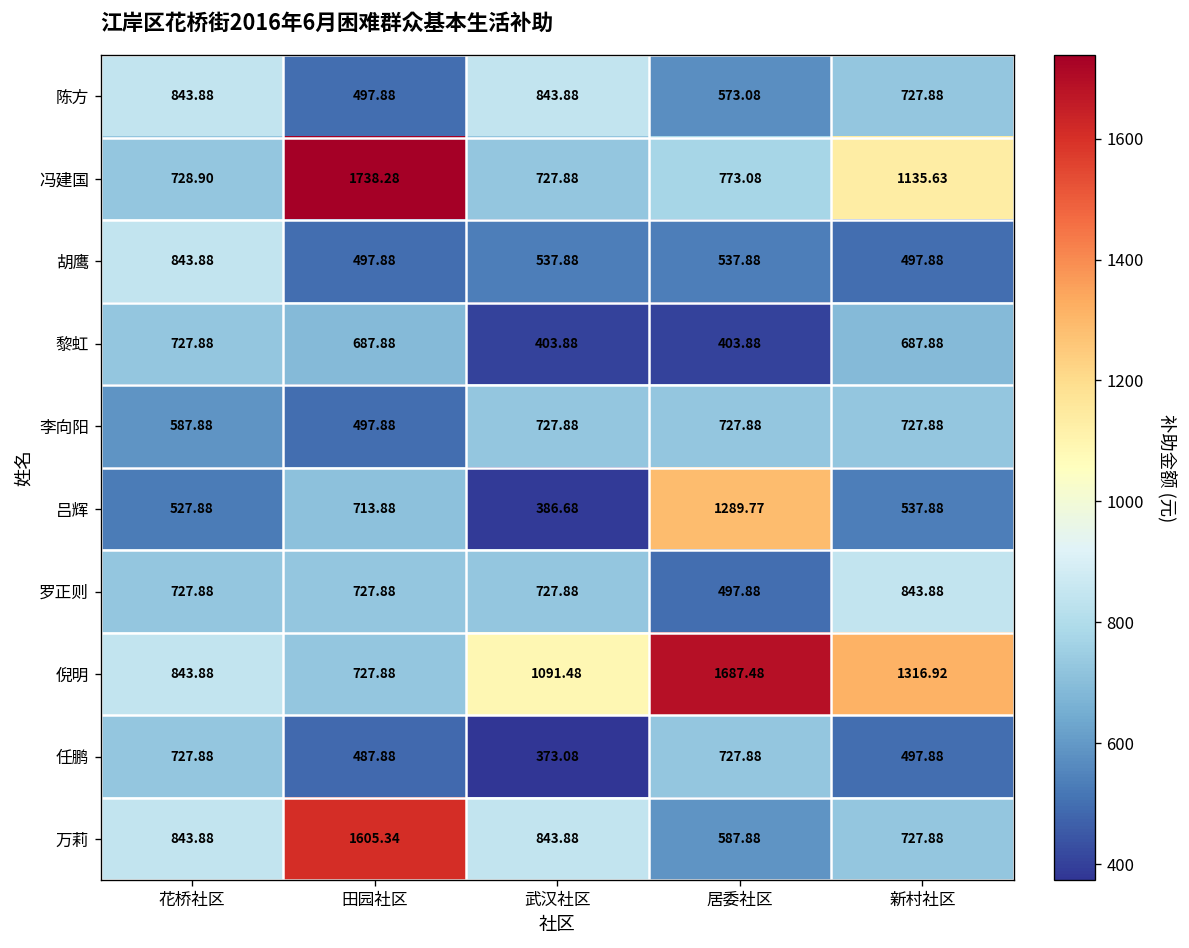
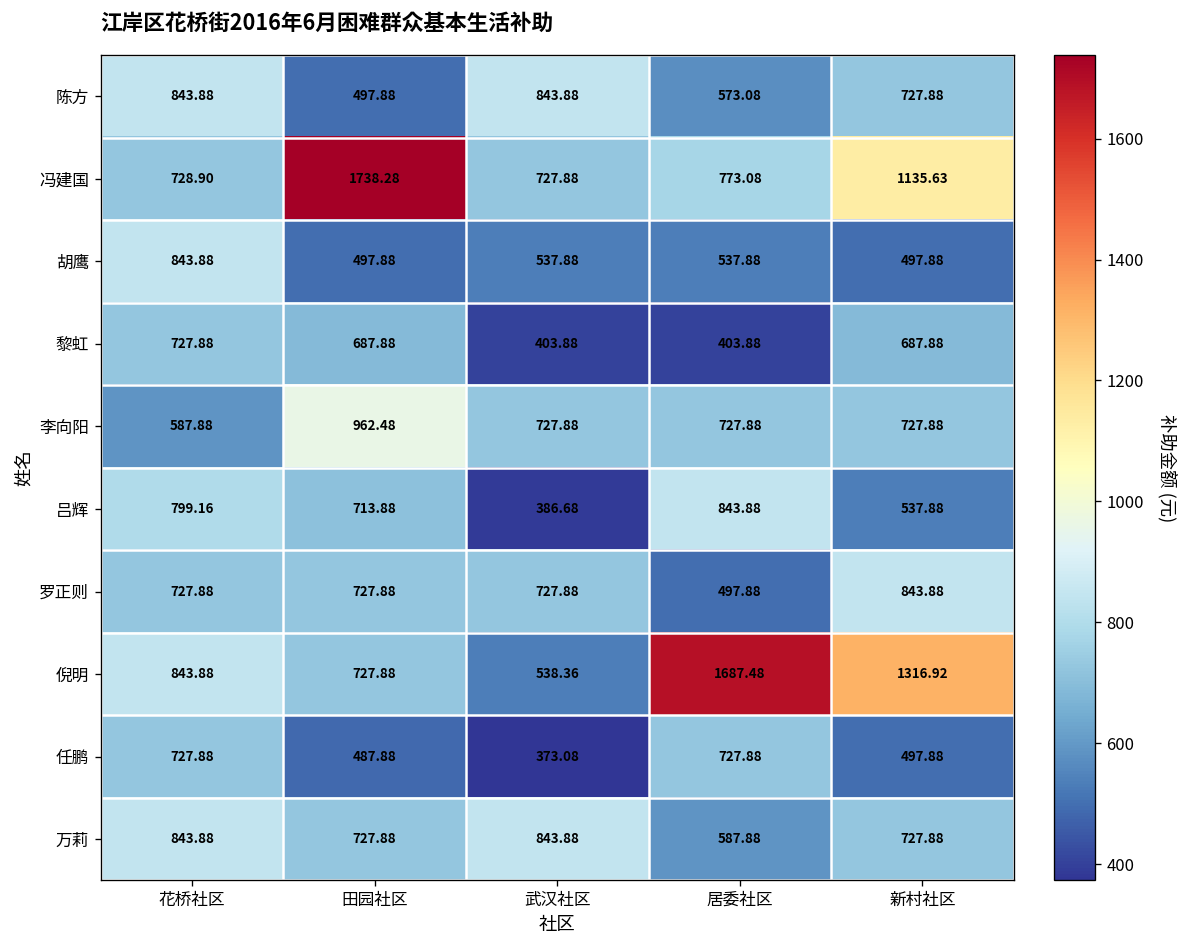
  {
    "陈方": {
      "花桥社区": 843.88,
      "田园社区": 497.88,
      "武汉社区": 843.88,
      "居委社区": 573.08,
      "新村社区": 727.88
    },
    "冯建国": {
      "花桥社区": 728.90,
      "田园社区": 1738.28,
      "武汉社区": 727.88,
      "居委社区": 773.08,
      "新村社区": 1135.63
    },
    "胡鹰": {
      "花桥社区": 843.88,
      "田园社区": 497.88,
      "武汉社区": 537.88,
      "居委社区": 537.88,
      "新村社区": 497.88
    },
    "黎虹": {
      "花桥社区": 727.88,
      "田园社区": 687.88,
      "武汉社区": 403.88,
      "居委社区": 403.88,
      "新村社区": 687.88
    },
    "李向阳": {
      "花桥社区": 587.88,
-     "田园社区": 497.88,
+     "田园社区": 962.48,
      "武汉社区": 727.88,
      "居委社区": 727.88,
      "新村社区": 727.88
    },
    "吕辉": {
-     "花桥社区": 527.88,
+     "花桥社区": 799.16,
      "田园社区": 713.88,
      "武汉社区": 386.68,
-     "居委社区": 1289.77,
+     "居委社区": 843.88,
      "新村社区": 537.88
    },
    "罗正则": {
      "花桥社区": 727.88,
      "田园社区": 727.88,
      "武汉社区": 727.88,
      "居委社区": 497.88,
      "新村社区": 843.88
    },
    "倪明": {
      "花桥社区": 843.88,
      "田园社区": 727.88,
-     "武汉社区": 1091.48,
+     "武汉社区": 538.36,
      "居委社区": 1687.48,
      "新村社区": 1316.92
    },
    "任鹏": {
      "花桥社区": 727.88,
      "田园社区": 487.88,
      "武汉社区": 373.08,
      "居委社区": 727.88,
      "新村社区": 497.88
    },
    "万莉": {
      "花桥社区": 843.88,
-     "田园社区": 1605.34,
+     "田园社区": 727.88,
      "武汉社区": 843.88,
      "居委社区": 587.88,
      "新村社区": 727.88
    }
  }
